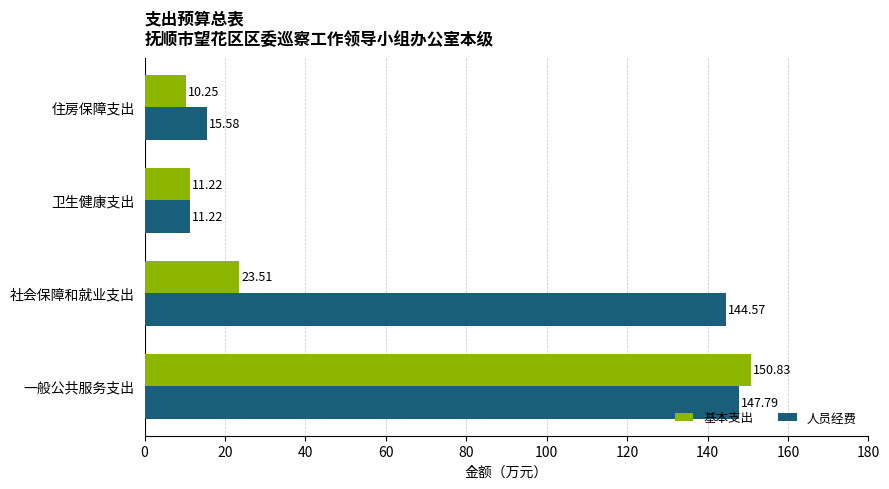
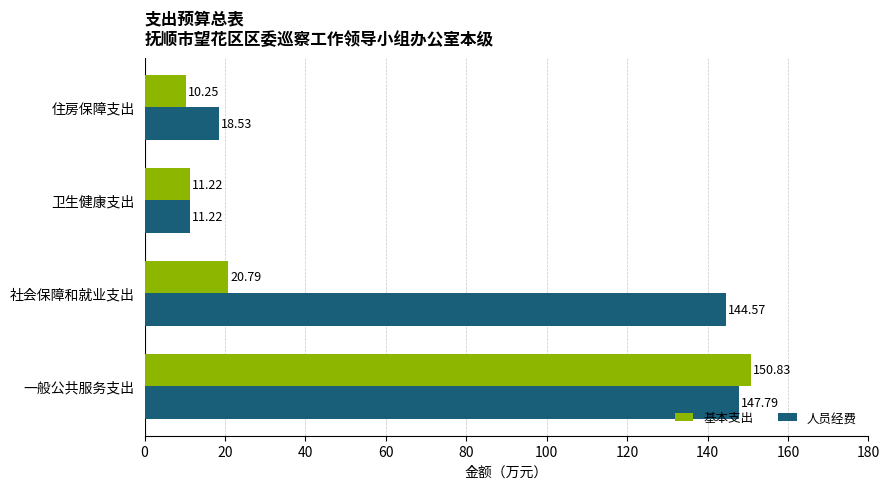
  {
    "基本支出": {
      "住房保障支出": 10.25,
      "卫生健康支出": 11.22,
-     "社会保障和就业支出": 23.51,
+     "社会保障和就业支出": 20.79,
      "一般公共服务支出": 150.83
    },
    "人员经费": {
-     "住房保障支出": 15.58,
+     "住房保障支出": 18.53,
      "卫生健康支出": 11.22,
      "社会保障和就业支出": 144.57,
      "一般公共服务支出": 147.79
    }
  }
